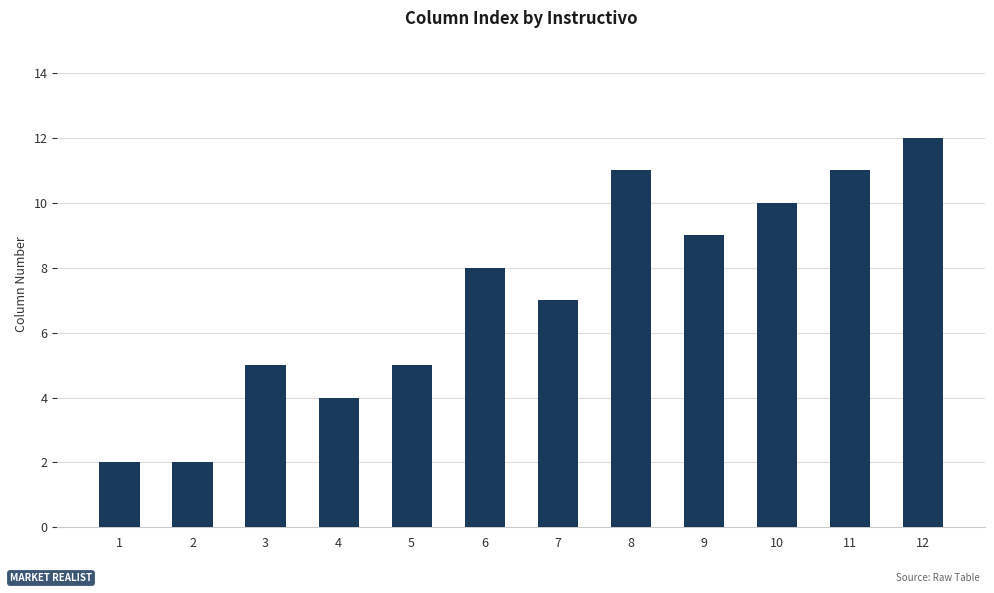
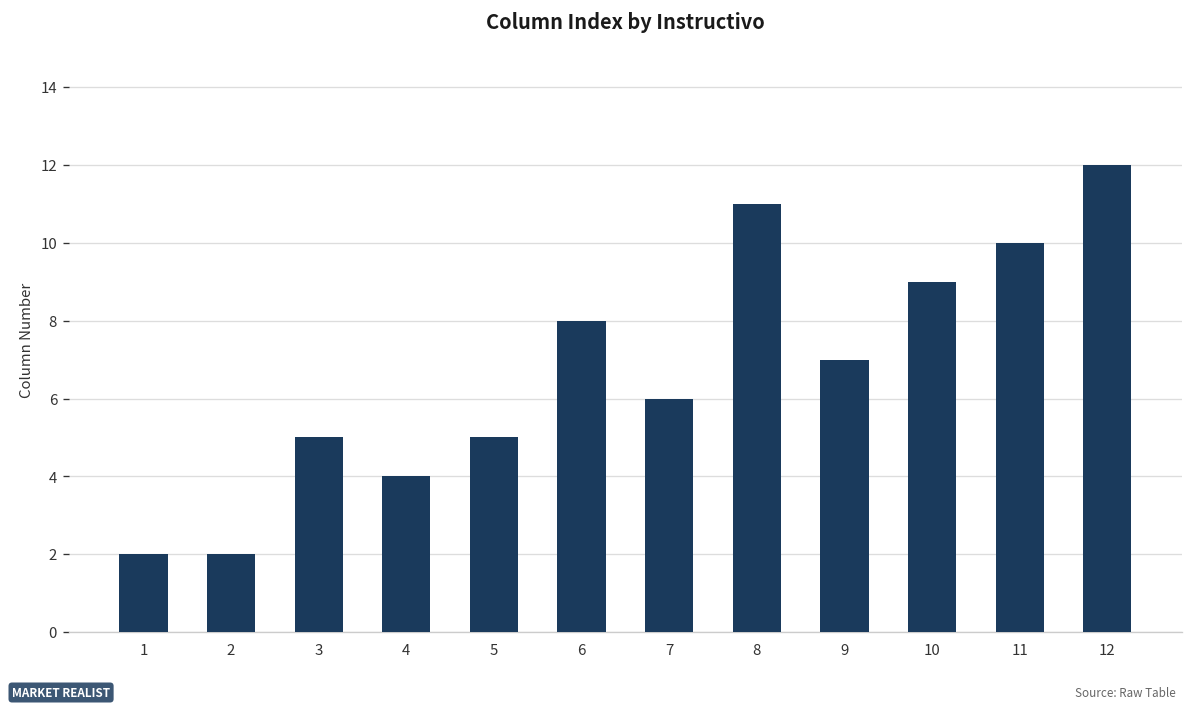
  {
    "1": 2,
    "2": 2,
    "3": 5,
    "4": 4,
    "5": 5,
    "6": 8,
-   "7": 7,
+   "7": 6,
    "8": 11,
-   "9": 9,
-   "10": 10,
-   "11": 11,
+   "9": 7,
+   "10": 9,
+   "11": 10,
    "12": 12
  }
